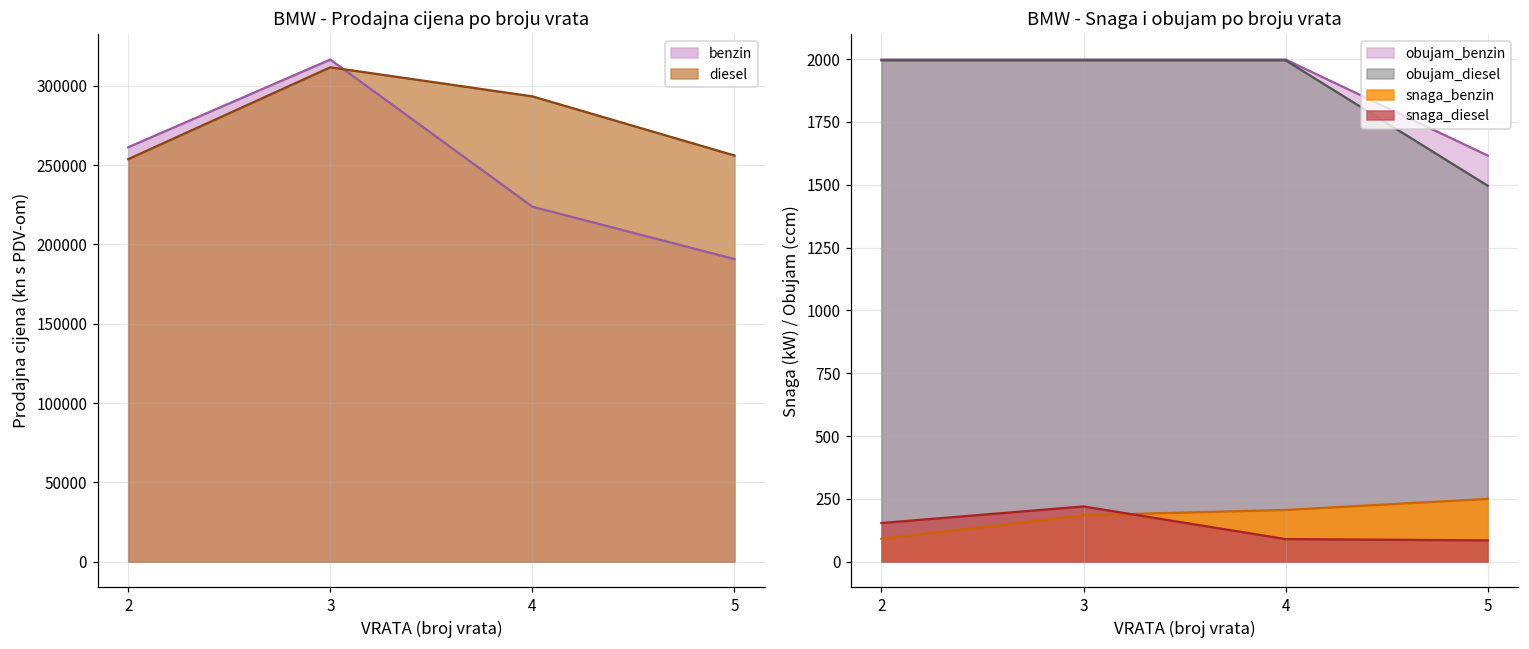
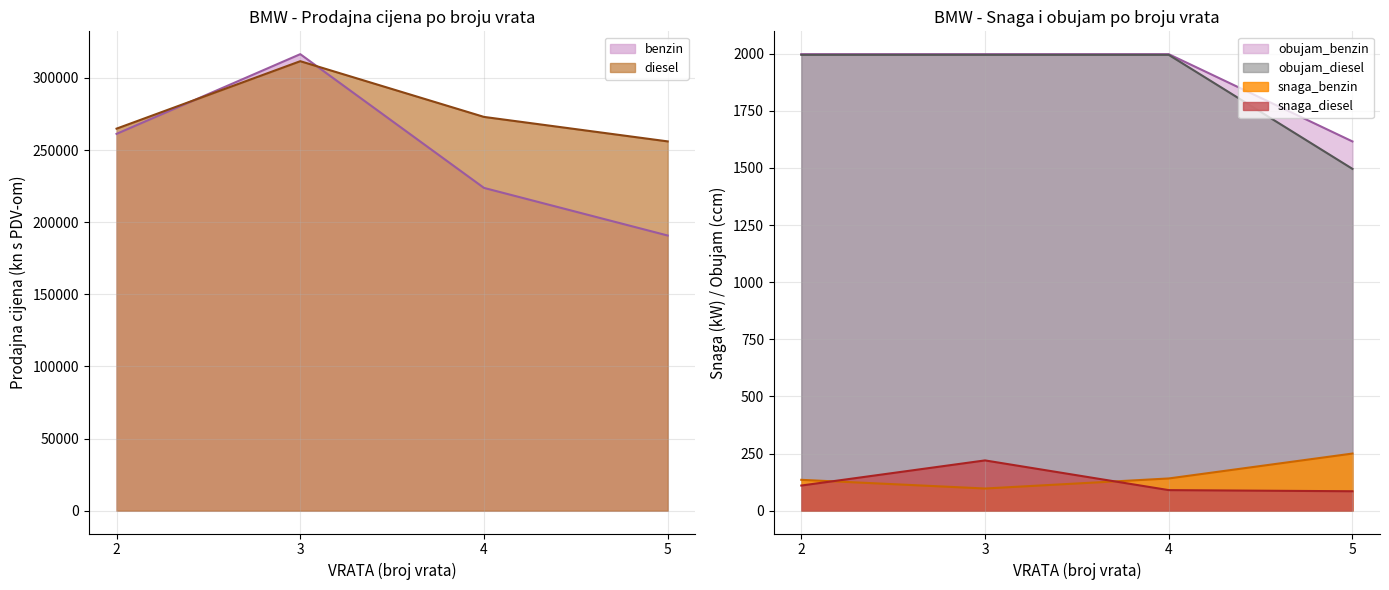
  {
    "BMW - Prodajna cijena po broju vrata": {
      "benzin": {
        "2": 261000,
        "3": 317000,
        "4": 224000,
        "5": 191000
      },
      "diesel": {
-       "2": 254000,
+       "2": 265000,
        "3": 312000,
-       "4": 293000,
+       "4": 273000,
        "5": 256000
      }
    },
    "BMW - Snaga i obujam po broju vrata": {
      "obujam_benzin": {
        "5": 1620
      },
      "obujam_diesel": {
        "5": 1500
      },
      "snaga_benzin": {
-       "2": 90,
-       "3": 190,
-       "4": 210,
+       "2": 140,
+       "3": 100,
+       "4": 140,
        "5": 250
      },
      "snaga_diesel": {
-       "2": 150,
+       "2": 110,
        "3": 220,
        "4": 90,
        "5": 90
      }
    }
  }
